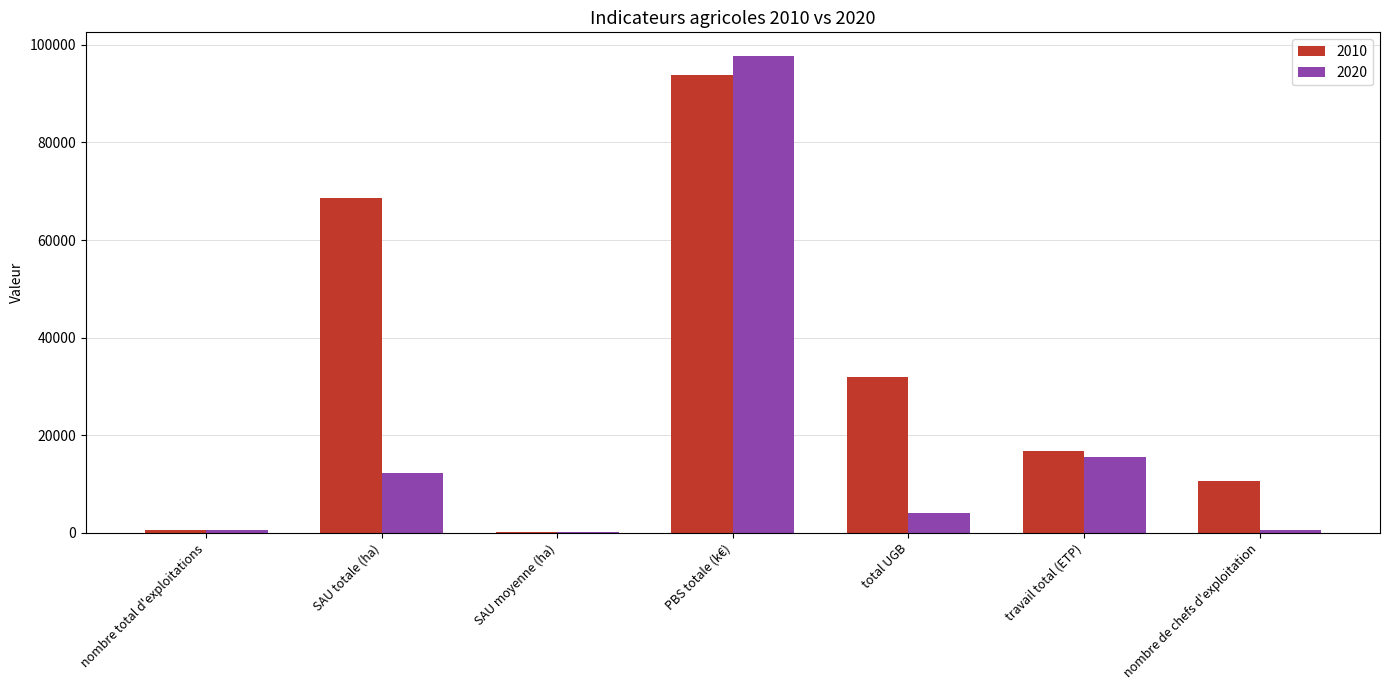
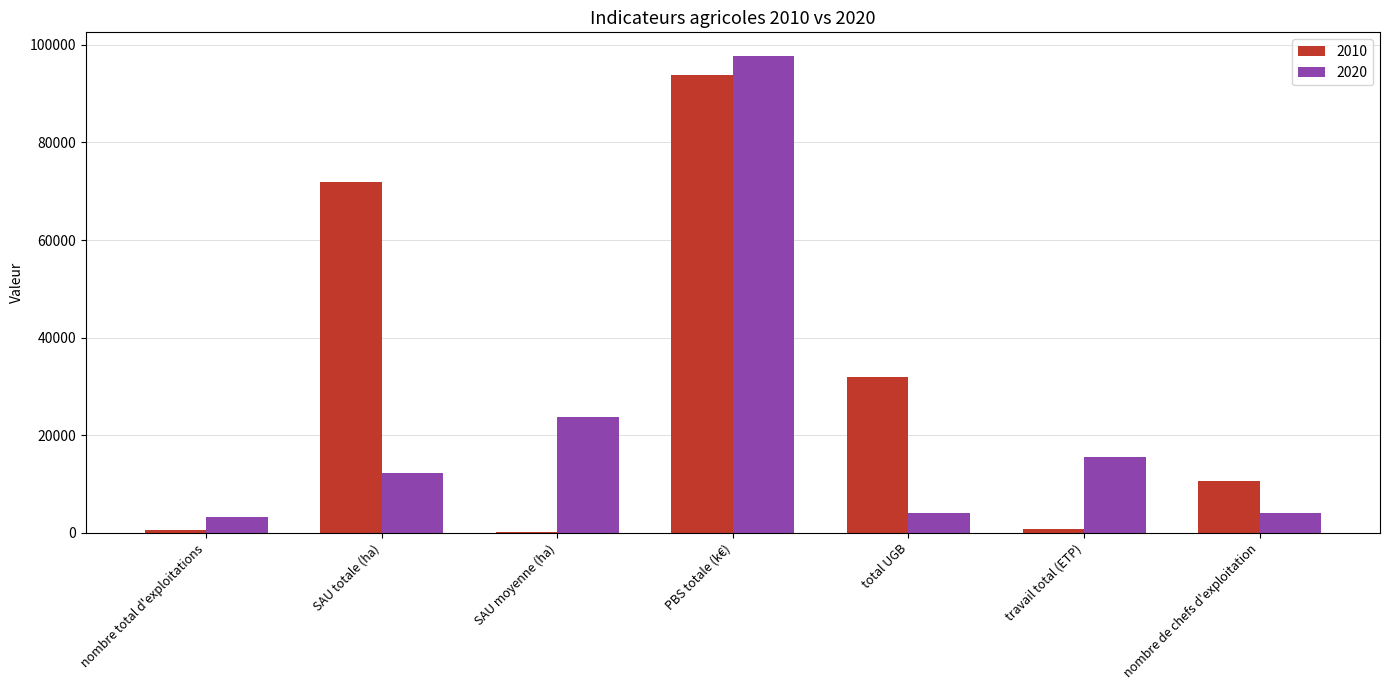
  {
    "2010": {
      "nombre total d'exploitations": 1000,
-     "SAU totale (ha)": 69000,
+     "SAU totale (ha)": 72000,
      "PBS totale (k€)": 94000,
      "total UGB": 32000,
-     "travail total (ETP)": 17000,
+     "travail total (ETP)": 1000,
      "nombre de chefs d'exploitation": 11000
    },
    "2020": {
-     "nombre total d'exploitations": 1000,
+     "nombre total d'exploitations": 3000,
      "SAU totale (ha)": 12000,
-     "SAU moyenne (ha)": 0,
+     "SAU moyenne (ha)": 24000,
      "PBS totale (k€)": 98000,
      "total UGB": 4000,
      "travail total (ETP)": 16000,
-     "nombre de chefs d'exploitation": 1000
+     "nombre de chefs d'exploitation": 4000
    }
  }
